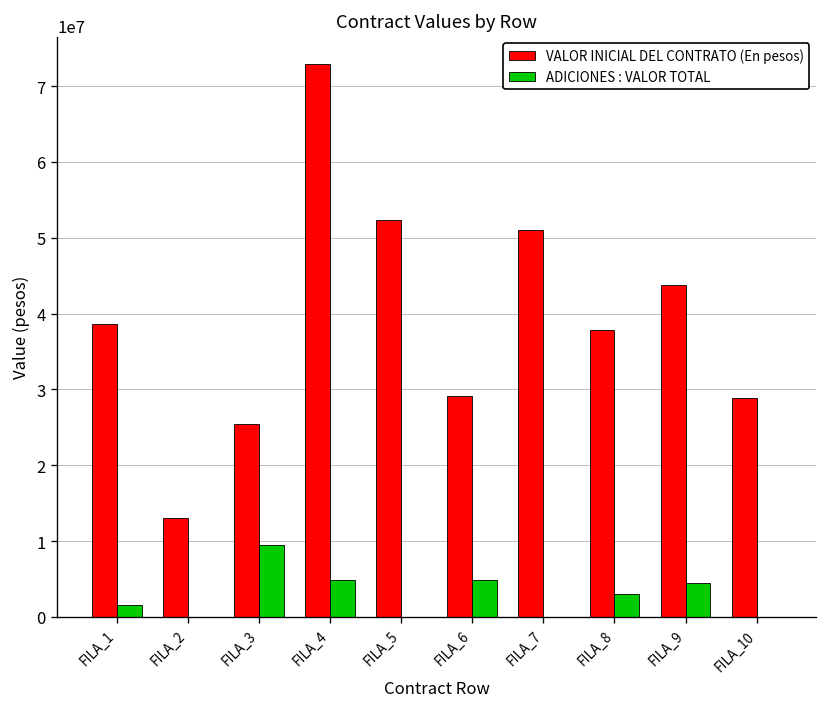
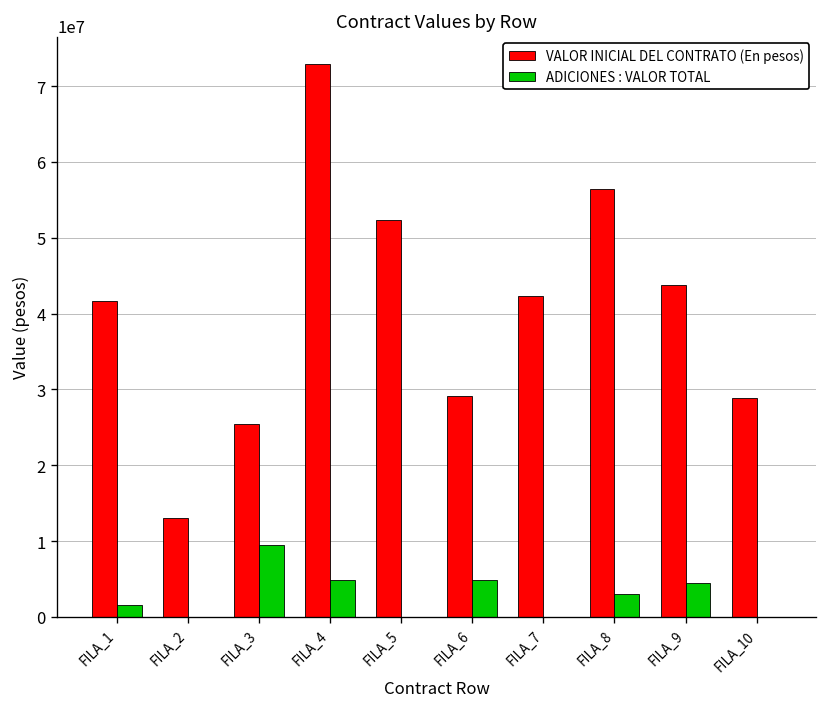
  {
    "VALOR INICIAL DEL CONTRATO (En pesos)": {
-     "FILA_1": 39000000,
+     "FILA_1": 42000000,
      "FILA_2": 13000000,
      "FILA_3": 25000000,
      "FILA_4": 73000000,
      "FILA_5": 52000000,
      "FILA_6": 29000000,
-     "FILA_7": 51000000,
-     "FILA_8": 38000000,
+     "FILA_7": 42000000,
+     "FILA_8": 56000000,
      "FILA_9": 44000000,
      "FILA_10": 29000000
    },
    "ADICIONES : VALOR TOTAL": {
      "FILA_1": 2000000,
      "FILA_2": 0,
      "FILA_3": 9000000,
      "FILA_4": 5000000,
      "FILA_5": 0,
      "FILA_6": 5000000,
      "FILA_7": 0,
      "FILA_8": 3000000,
      "FILA_9": 4000000,
      "FILA_10": 0
    }
  }
